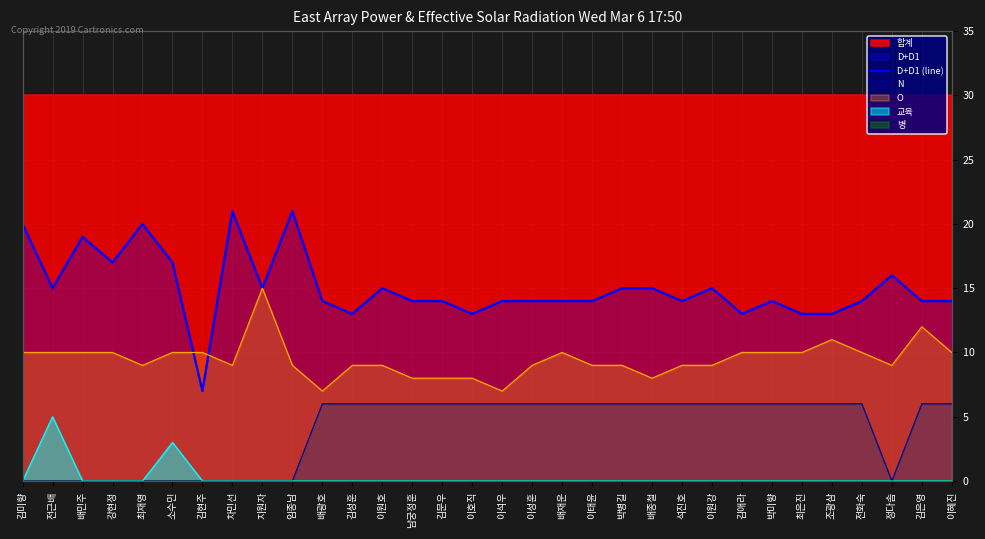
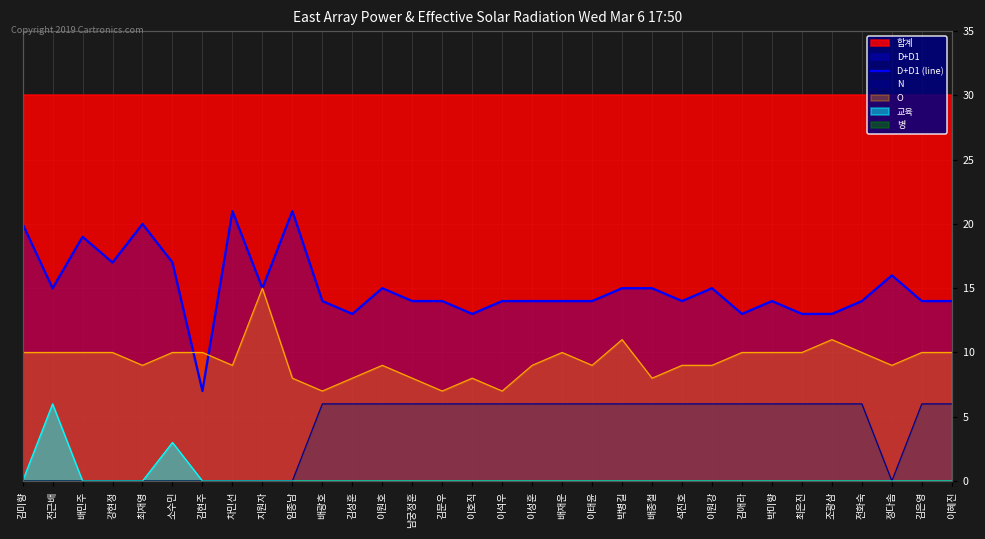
  {
    "합계": {
      "김미향": 30,
      "전근배": 30,
      "배민주": 30,
      "강현정": 30,
      "최재영": 30,
      "소수민": 30,
      "김현주": 30,
      "차민선": 30,
      "지원자": 30,
      "임종남": 30,
      "배광호": 30,
      "김성훈": 30,
      "이원호": 30,
      "남궁정훈": 30,
      "김문우": 30,
      "이호직": 30,
      "이석우": 30,
      "이성훈": 30,
      "배재운": 30,
      "이태윤": 30,
      "박병길": 30,
      "배종철": 30,
      "석진호": 30,
      "이원강": 30,
      "김애라": 30,
      "박미향": 30,
      "최은진": 30,
      "조광삼": 30,
      "전화숙": 30,
      "이혜진": 30
    },
    "O": {
      "김미향": 10,
      "전근배": 10,
      "배민주": 10,
      "강현정": 10,
      "최재영": 9,
      "소수민": 10,
      "김현주": 10,
      "차민선": 9,
-     "임종남": 9,
+     "임종남": 8,
      "배광호": 7,
-     "김성훈": 9,
+     "김성훈": 8,
      "이원호": 9,
      "남궁정훈": 8,
-     "김문우": 8,
+     "김문우": 7,
      "이호직": 8,
      "이석우": 7,
      "이성훈": 9,
      "배재운": 10,
      "이태윤": 9,
-     "박병길": 9,
+     "박병길": 11,
      "배종철": 8,
      "석진호": 9,
      "이원강": 9,
      "김애라": 10,
      "박미향": 10,
      "최은진": 10,
      "조광삼": 11,
      "전화숙": 10,
      "정다솜": 9,
-     "김은영": 12,
+     "김은영": 10,
      "이혜진": 10
    },
    "교육": {
-     "전근배": 5,
+     "전근배": 6,
      "소수민": 3
    }
  }
